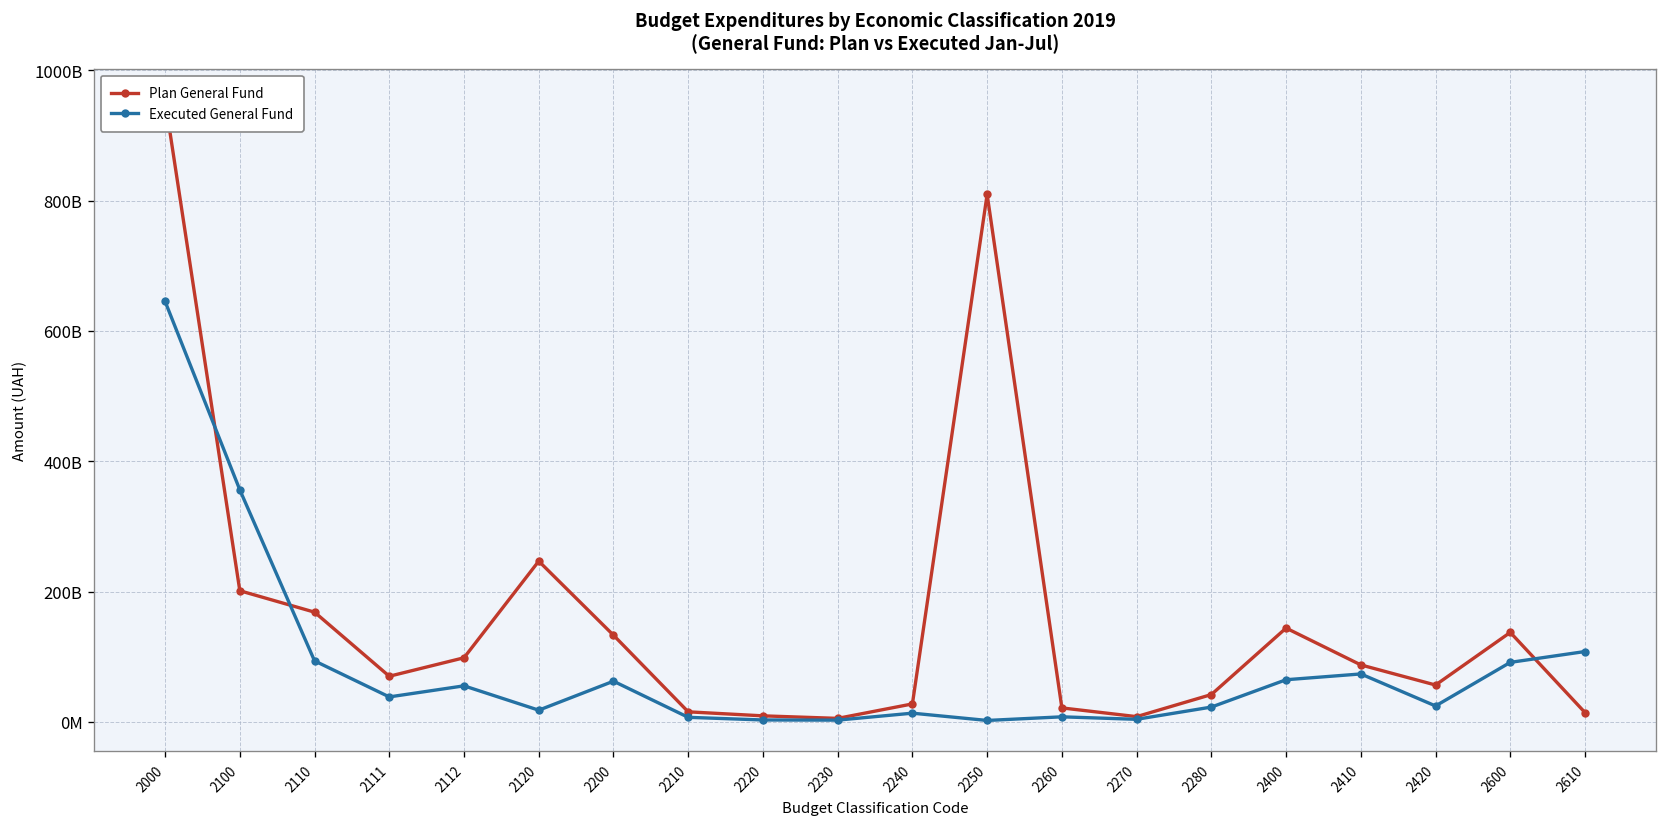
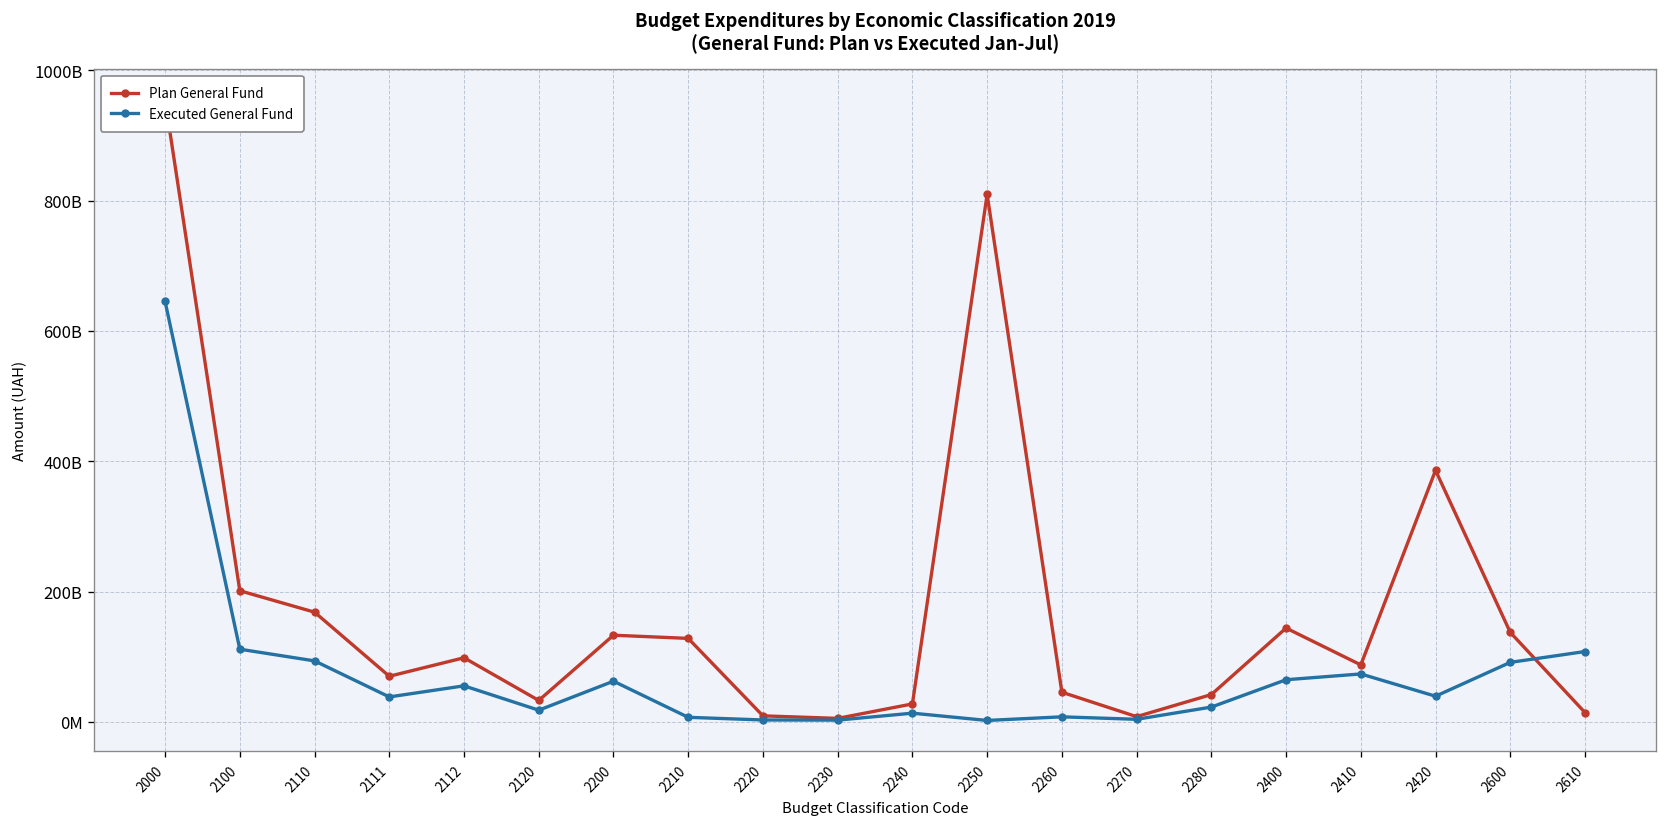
  {
    "Plan General Fund": {
      "2100": 200000000000,
      "2110": 170000000000,
      "2111": 70000000000,
      "2112": 100000000000,
-     "2120": 250000000000,
+     "2120": 30000000000,
      "2200": 130000000000,
-     "2210": 20000000000,
+     "2210": 130000000000,
      "2220": 10000000000,
      "2240": 30000000000,
      "2250": 810000000000,
-     "2260": 20000000000,
+     "2260": 50000000000,
      "2280": 40000000000,
      "2400": 140000000000,
      "2410": 90000000000,
-     "2420": 60000000000,
+     "2420": 390000000000,
      "2600": 140000000000,
      "2610": 10000000000
    },
    "Executed General Fund": {
      "2000": 650000000000,
-     "2100": 360000000000,
+     "2100": 110000000000,
      "2110": 90000000000,
      "2111": 40000000000,
      "2112": 60000000000,
      "2120": 20000000000,
      "2200": 60000000000,
      "2210": 10000000000,
      "2220": 0,
      "2240": 10000000000,
      "2250": 0,
      "2260": 10000000000,
      "2280": 20000000000,
      "2400": 60000000000,
      "2410": 70000000000,
-     "2420": 20000000000,
+     "2420": 40000000000,
      "2600": 90000000000,
      "2610": 110000000000
    }
  }
